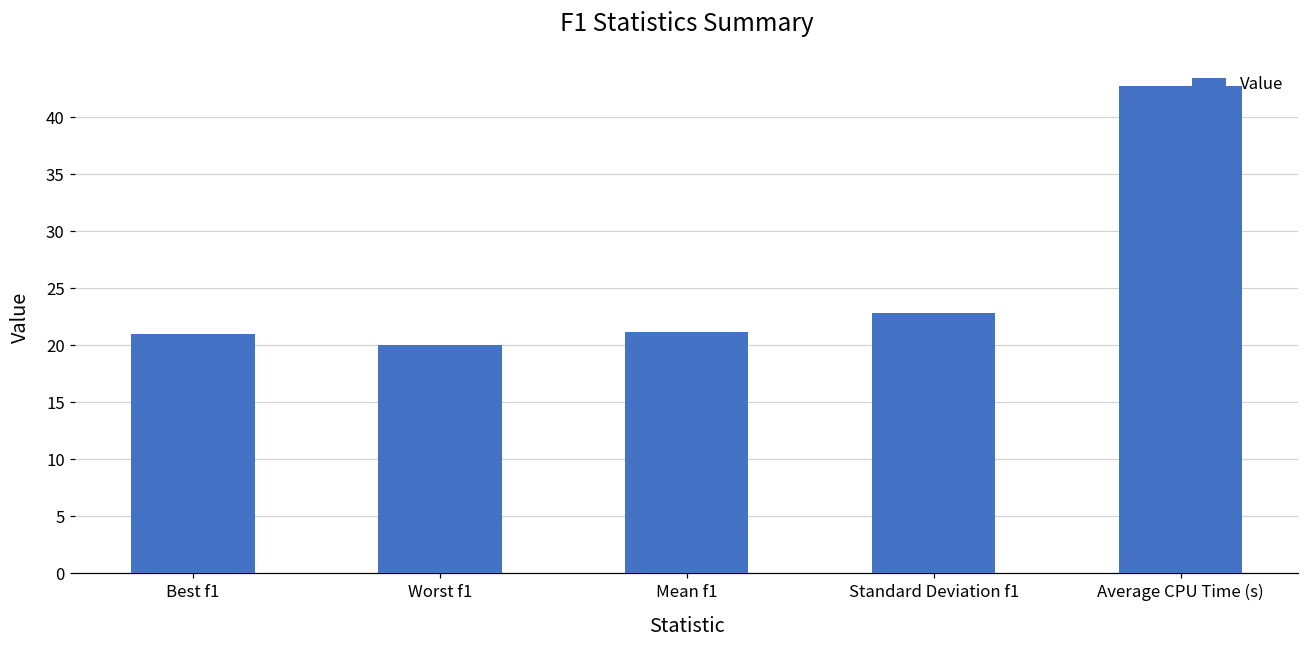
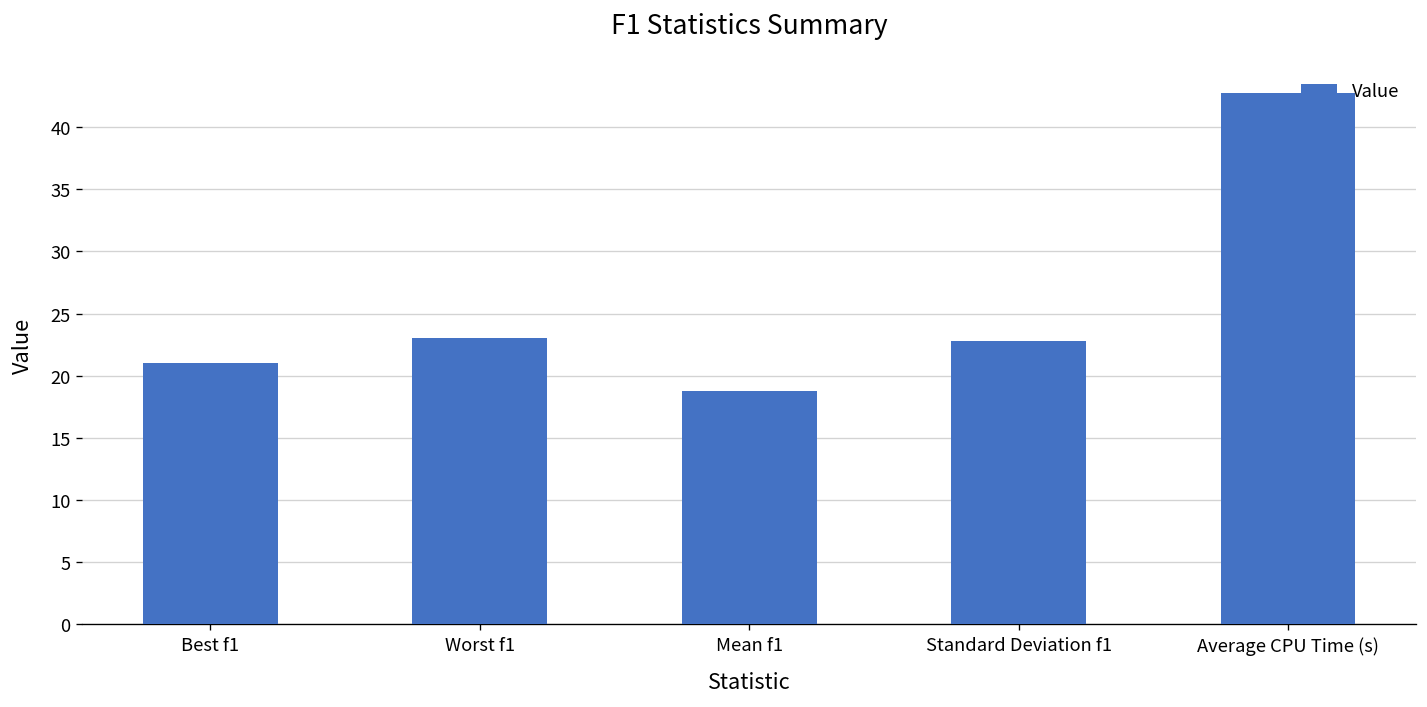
  {
    "Best f1": 21.0,
-   "Worst f1": 20,
-   "Mean f1": 21.2,
+   "Worst f1": 23,
+   "Mean f1": 18.8,
    "Standard Deviation f1": 22.8,
    "Average CPU Time (s)": 42.8
  }
